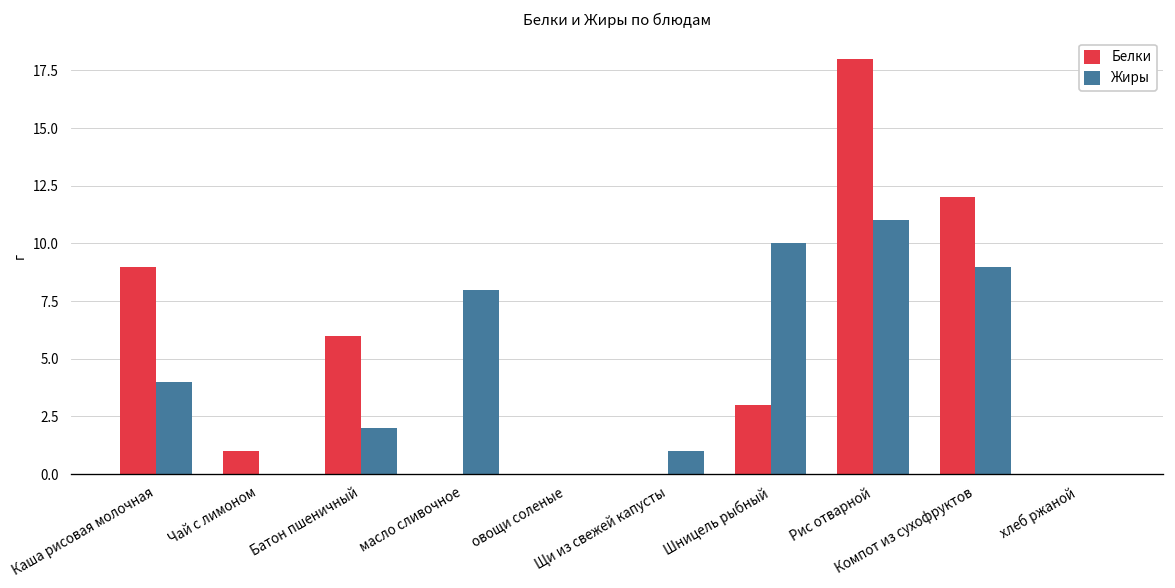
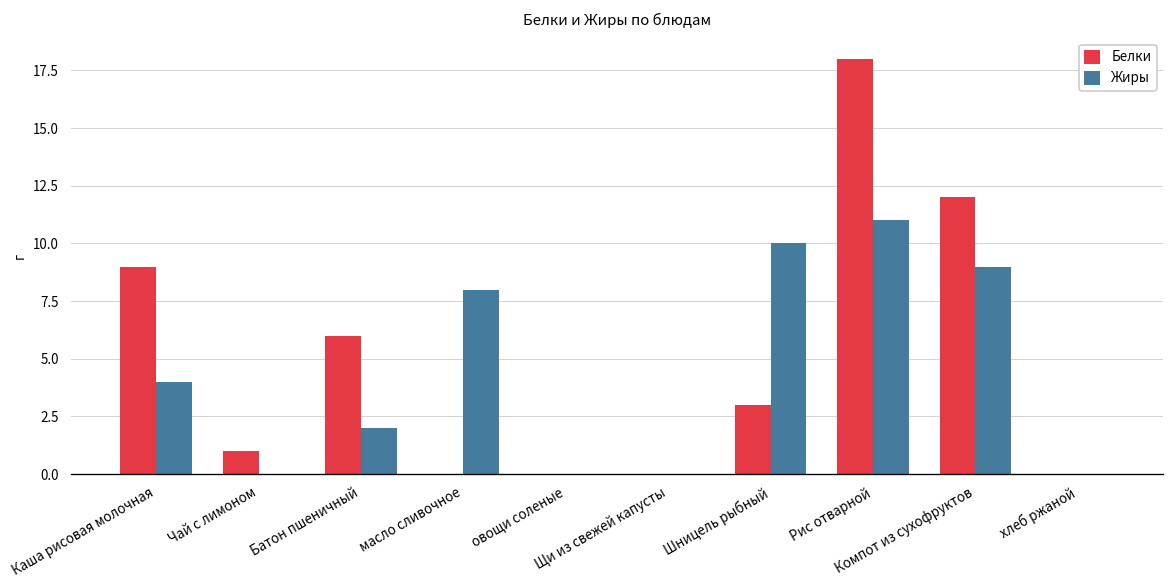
  {
    "Белки": {
      "Каша рисовая молочная": 9,
      "Чай с лимоном": 1,
      "Батон пшеничный": 6,
      "масло сливочное": 0,
      "овощи соленые": 0,
      "Щи из свежей капусты": 0,
      "Шницель рыбный": 3,
      "Рис отварной": 18,
      "Компот из сухофруктов": 12,
      "хлеб ржаной": 0
    },
    "Жиры": {
      "Каша рисовая молочная": 4,
      "Чай с лимоном": 0,
      "Батон пшеничный": 2,
      "масло сливочное": 8,
      "овощи соленые": 0,
-     "Щи из свежей капусты": 1,
+     "Щи из свежей капусты": 0,
      "Шницель рыбный": 10,
      "Рис отварной": 11,
      "Компот из сухофруктов": 9,
      "хлеб ржаной": 0
    }
  }
